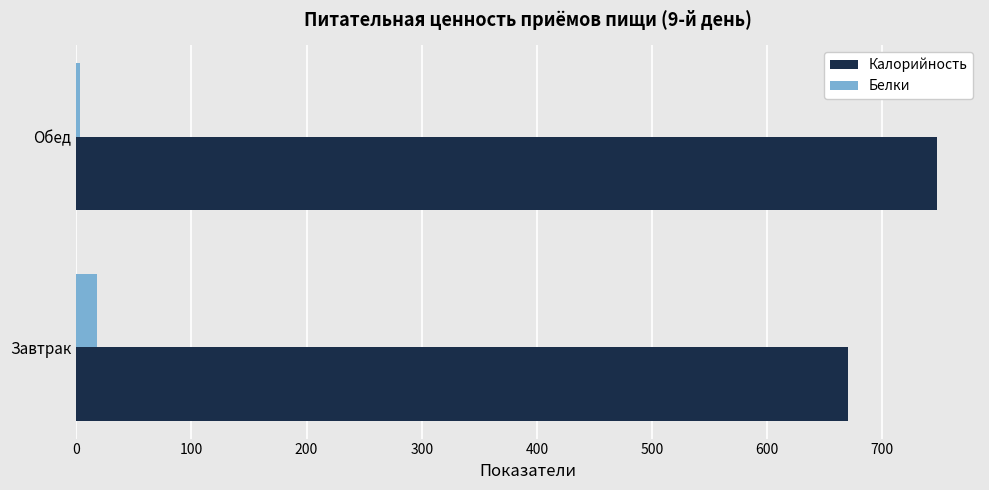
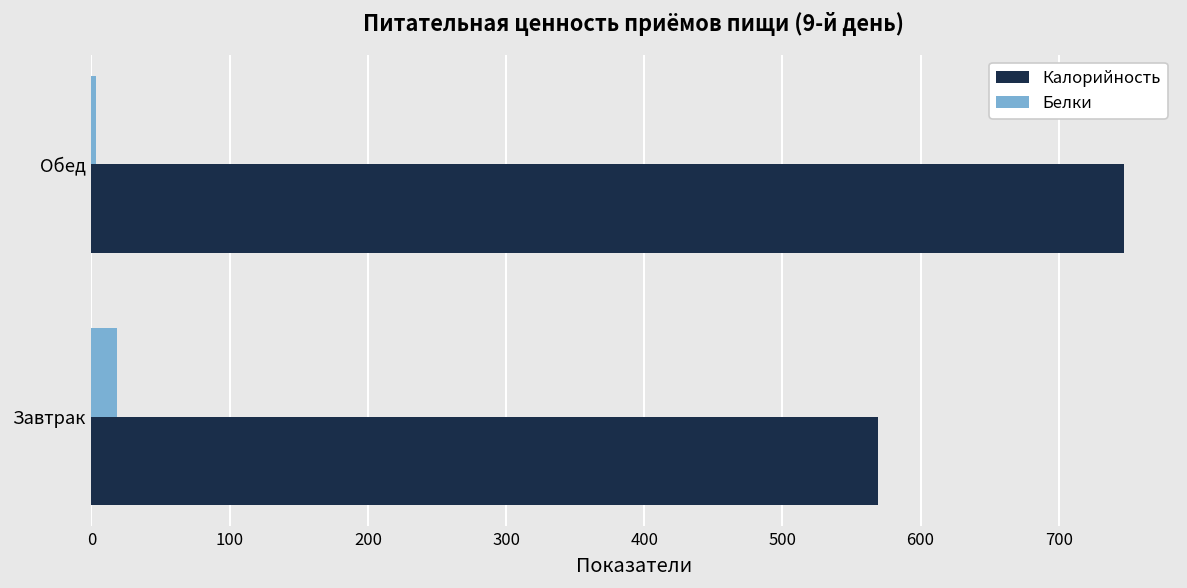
  {
    "Калорийность": {
      "Обед": 747,
-     "Завтрак": 671
+     "Завтрак": 569
    },
    "Белки": {
      "Обед": 4,
      "Завтрак": 18
    }
  }
